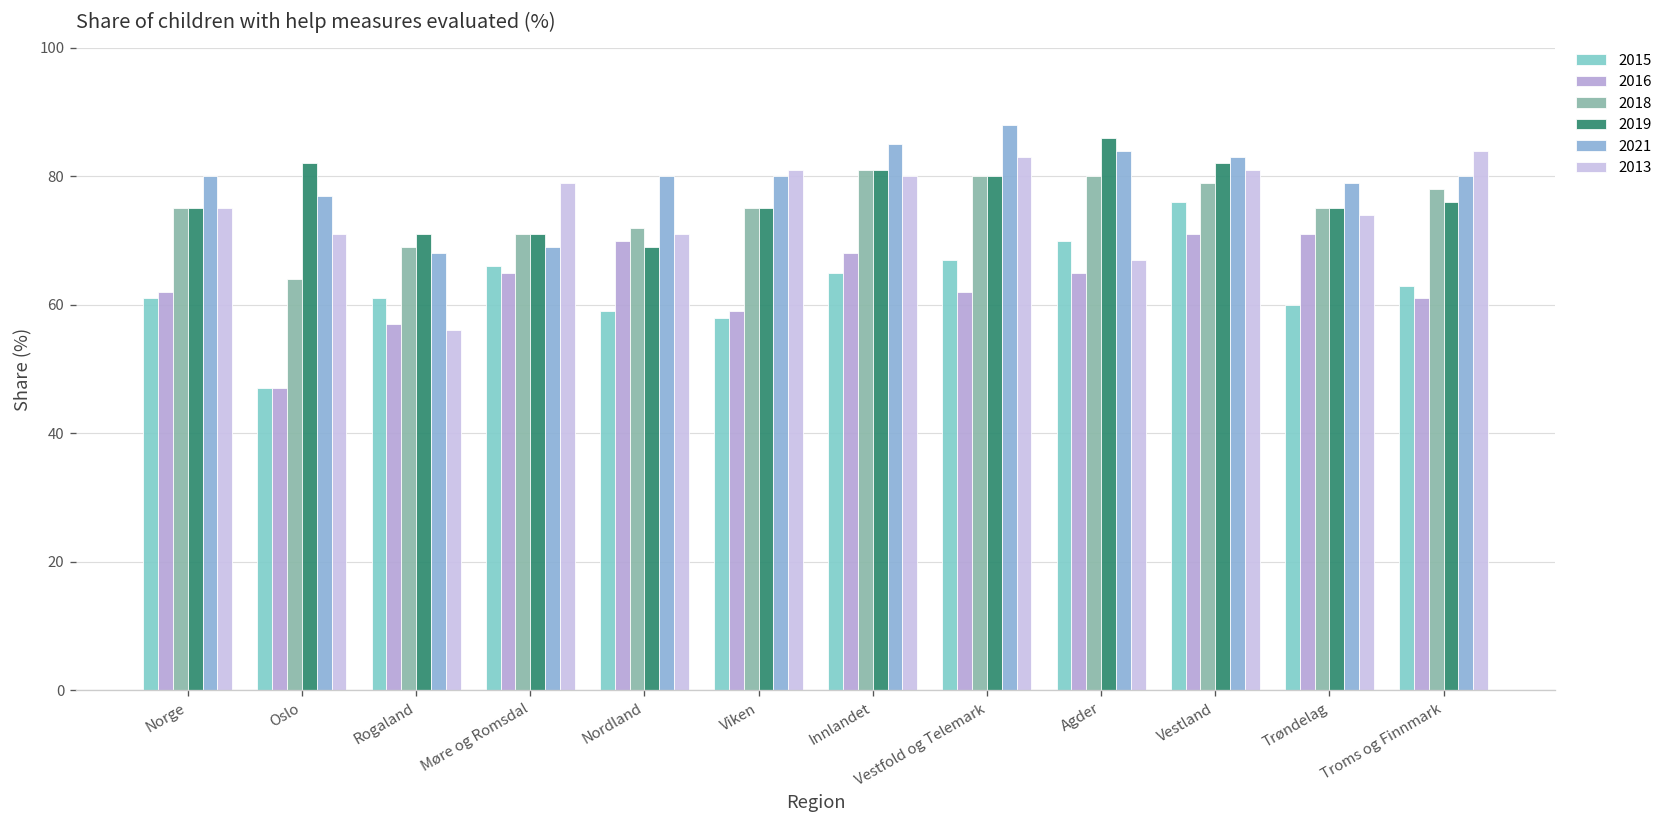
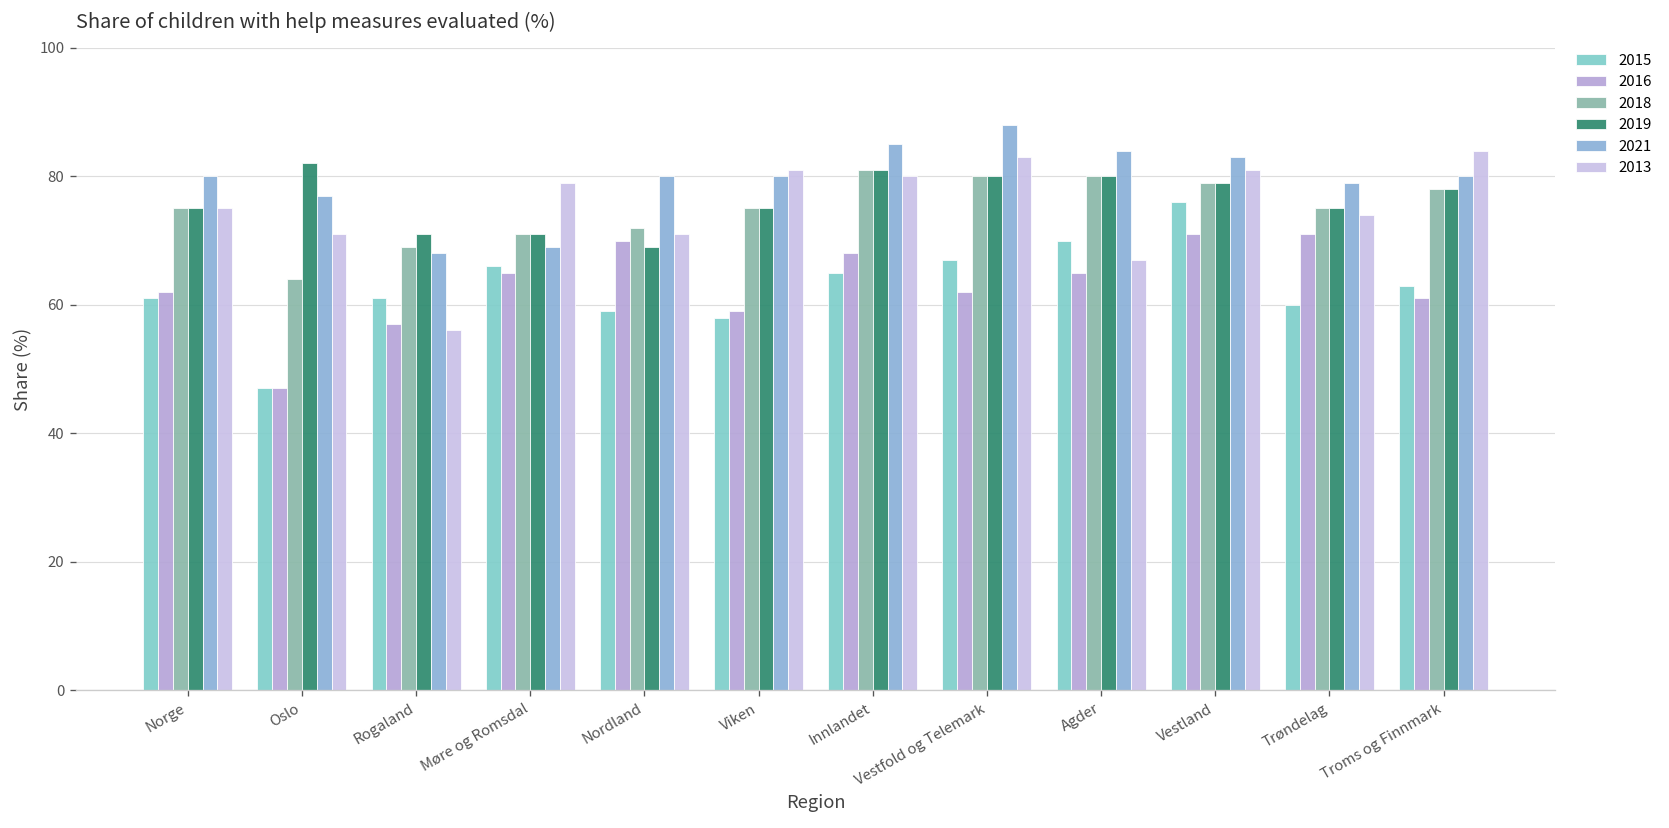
  {
    "2019": {
      "Norge": 75,
      "Oslo": 82,
      "Rogaland": 71,
      "Møre og Romsdal": 71,
      "Nordland": 69,
      "Viken": 75,
      "Innlandet": 81,
      "Vestfold og Telemark": 80,
-     "Agder": 86,
-     "Vestland": 82,
+     "Agder": 80,
+     "Vestland": 79,
      "Trøndelag": 75,
-     "Troms og Finnmark": 76
+     "Troms og Finnmark": 78
    }
  }
